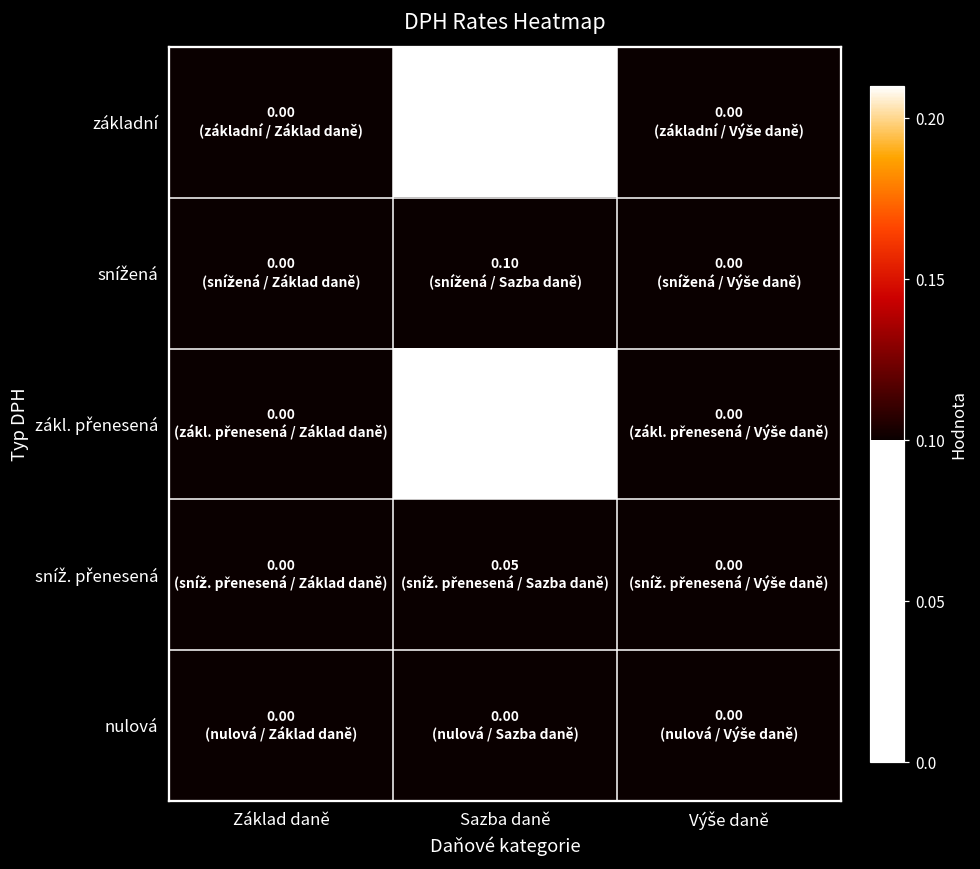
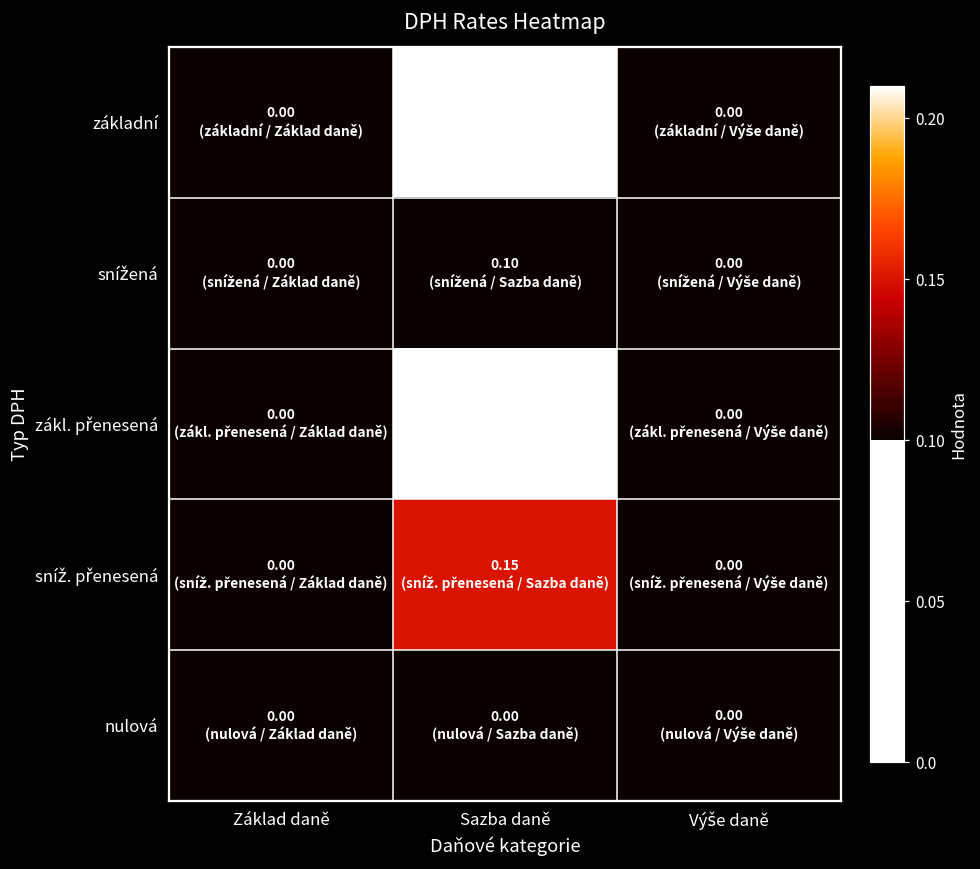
  {
    "základní": {
      "Základ daně": 0.00,
      "Výše daně": 0.00
    },
    "snížená": {
      "Základ daně": 0.00,
      "Sazba daně": 0.10,
      "Výše daně": 0.00
    },
    "zákl. přenesená": {
      "Základ daně": 0.00,
      "Výše daně": 0.00
    },
    "sníž. přenesená": {
      "Základ daně": 0.00,
-     "Sazba daně": 0.05,
+     "Sazba daně": 0.15,
      "Výše daně": 0.00
    },
    "nulová": {
      "Základ daně": 0.00,
      "Sazba daně": 0.00,
      "Výše daně": 0.00
    }
  }
